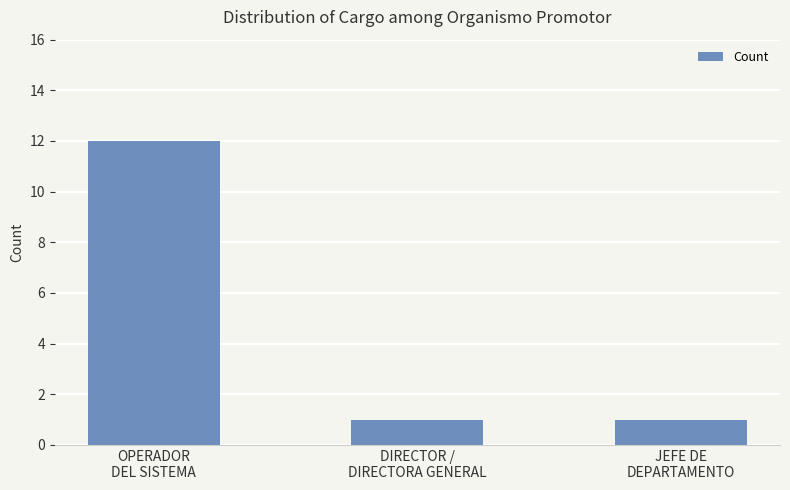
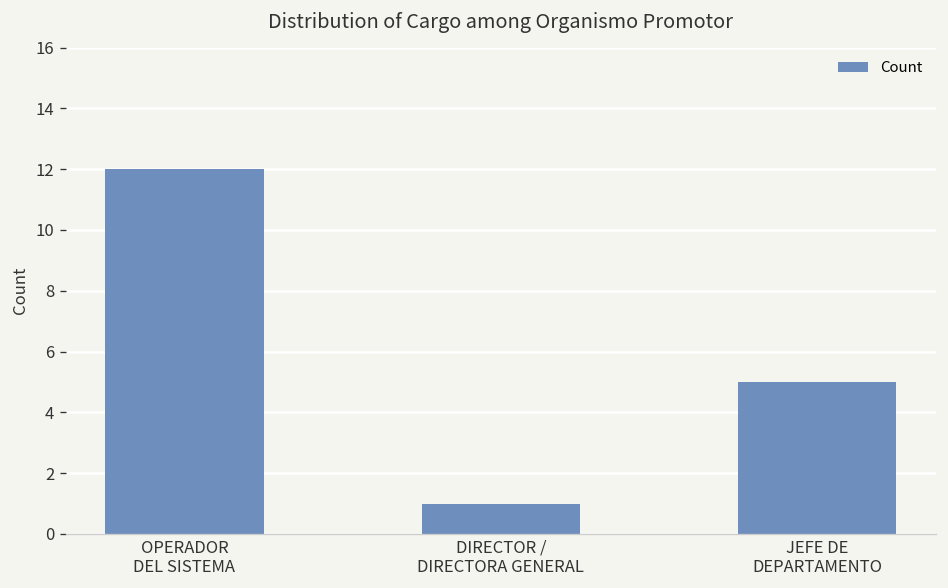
  {
    "OPERADOR DEL SISTEMA": 12,
    "DIRECTOR / DIRECTORA GENERAL": 1,
-   "JEFE DE DEPARTAMENTO": 1
+   "JEFE DE DEPARTAMENTO": 5
  }
